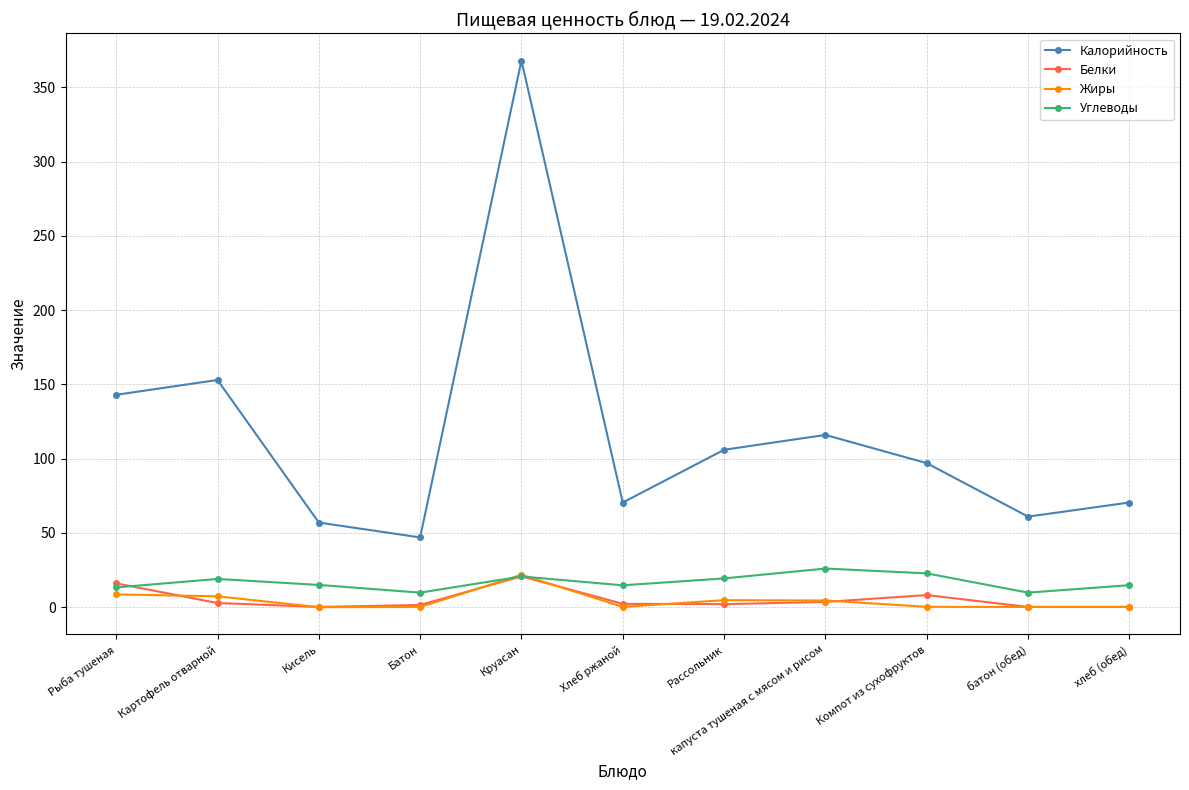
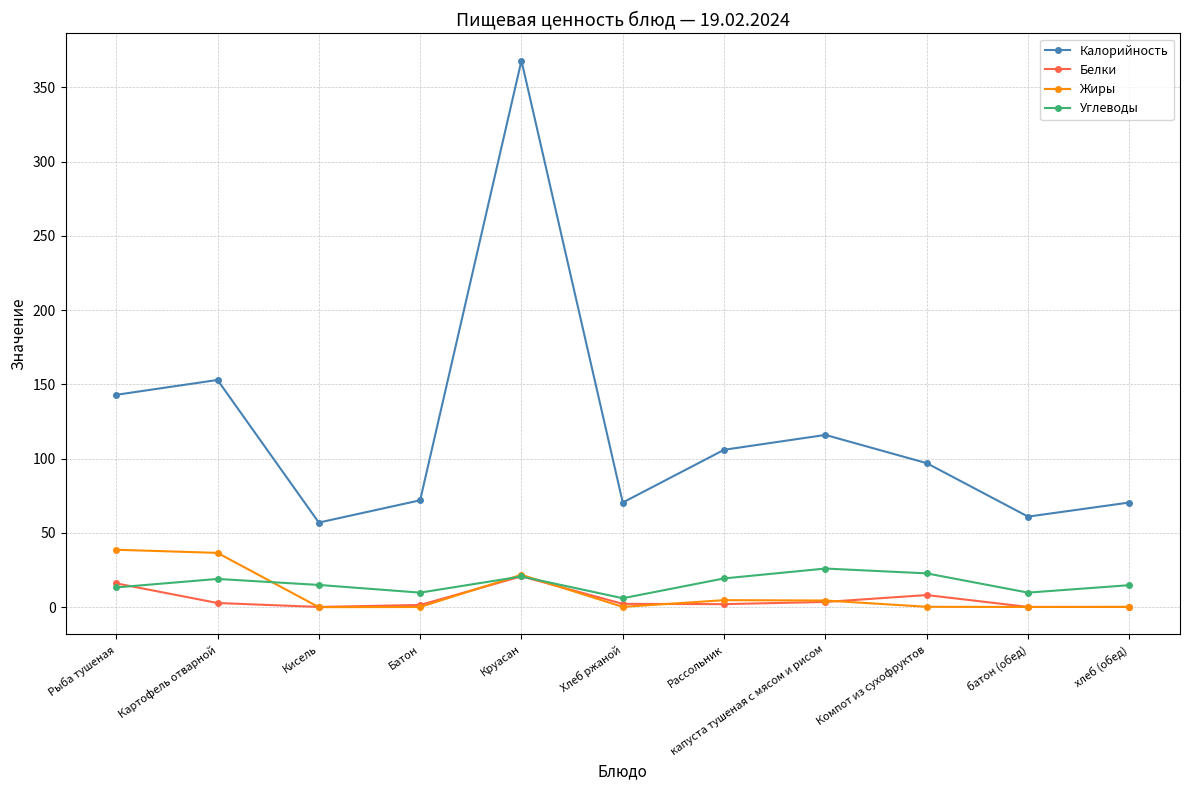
  {
    "Калорийность": {
      "Рыба тушеная": 143,
      "Картофель отварной": 153,
      "Кисель": 57,
-     "Батон": 47,
+     "Батон": 72,
      "Круасан": 368,
      "Хлеб ржаной": 71,
      "Рассольник": 106,
      "капуста тушеная с мясом и рисом": 116,
      "Компот из сухофруктов": 97,
      "батон (обед)": 61,
      "хлеб (обед)": 71
    },
    "Белки": {
      "Рыба тушеная": 16,
      "Картофель отварной": 3,
      "Хлеб ржаной": 2,
      "Рассольник": 2,
      "Компот из сухофруктов": 8
    },
    "Жиры": {
-     "Рыба тушеная": 9,
-     "Картофель отварной": 7,
+     "Рыба тушеная": 39,
+     "Картофель отварной": 37,
      "Хлеб ржаной": 0,
      "Рассольник": 5,
      "Компот из сухофруктов": 0
    },
    "Углеводы": {
      "Рыба тушеная": 13,
      "Картофель отварной": 19,
      "Кисель": 15,
      "Батон": 10,
-     "Хлеб ржаной": 15,
+     "Хлеб ржаной": 6,
      "Рассольник": 19,
      "капуста тушеная с мясом и рисом": 26,
      "Компот из сухофруктов": 23,
      "батон (обед)": 10,
      "хлеб (обед)": 15
    }
  }
